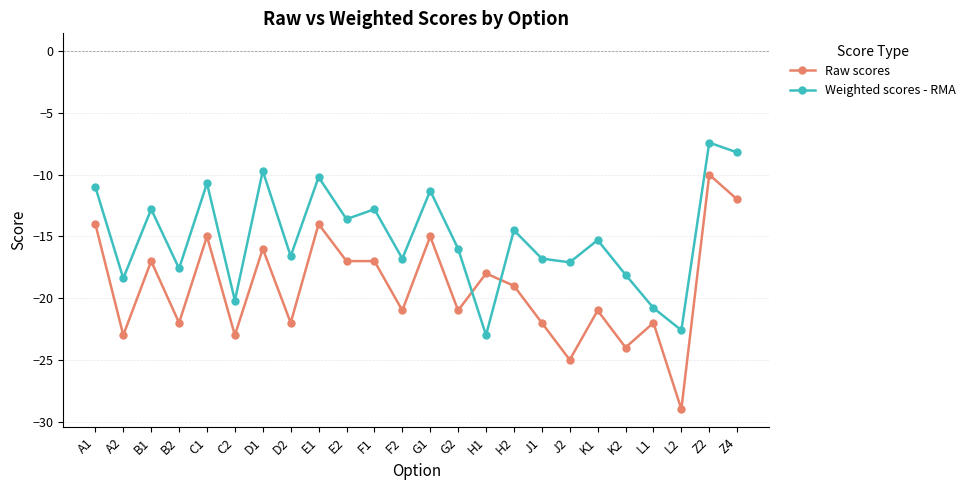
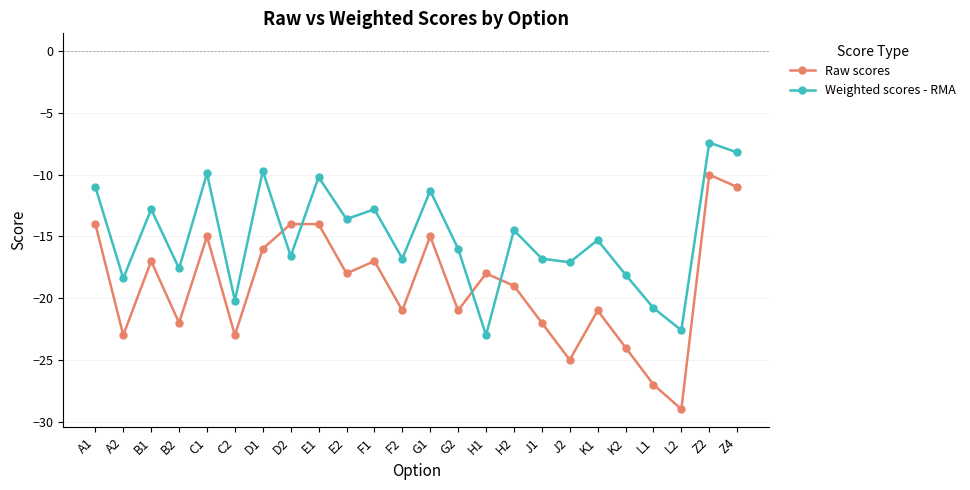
  {
    "Raw scores": {
      "A1": -14,
      "A2": -23,
      "B1": -17,
      "B2": -22,
      "C1": -15,
      "C2": -23,
      "D1": -16,
-     "D2": -22,
+     "D2": -14,
      "E1": -14,
-     "E2": -17,
+     "E2": -18,
      "F1": -17,
      "F2": -21,
      "G1": -15,
      "G2": -21,
      "H1": -18,
      "H2": -19,
      "J1": -22,
      "J2": -25,
      "K1": -21,
      "K2": -24,
-     "L1": -22,
+     "L1": -27,
      "L2": -29,
      "Z2": -10,
-     "Z4": -12
+     "Z4": -11
    },
    "Weighted scores - RMA": {
      "A1": -11.0,
      "A2": -18.4,
      "B1": -12.8,
      "B2": -17.6,
-     "C1": -10.7,
+     "C1": -9.9,
      "C2": -20.2,
      "D1": -9.7,
      "D2": -16.6,
      "E1": -10.2,
      "E2": -13.6,
      "F1": -12.8,
      "F2": -16.8,
      "G1": -11.3,
      "G2": -16.0,
      "H1": -23.0,
      "H2": -14.5,
      "J1": -16.8,
      "J2": -17.1,
      "K1": -15.3,
      "K2": -18.1,
      "L1": -20.8,
      "L2": -22.6,
      "Z2": -7.4,
      "Z4": -8.2
    }
  }
